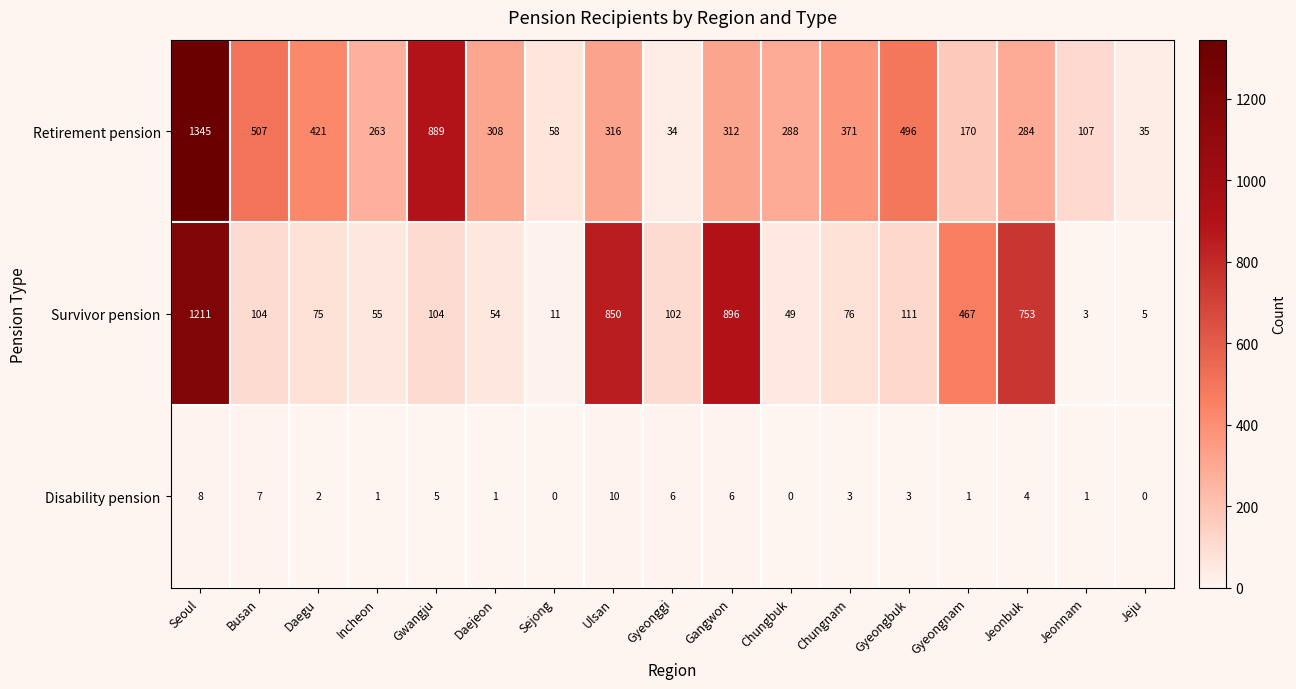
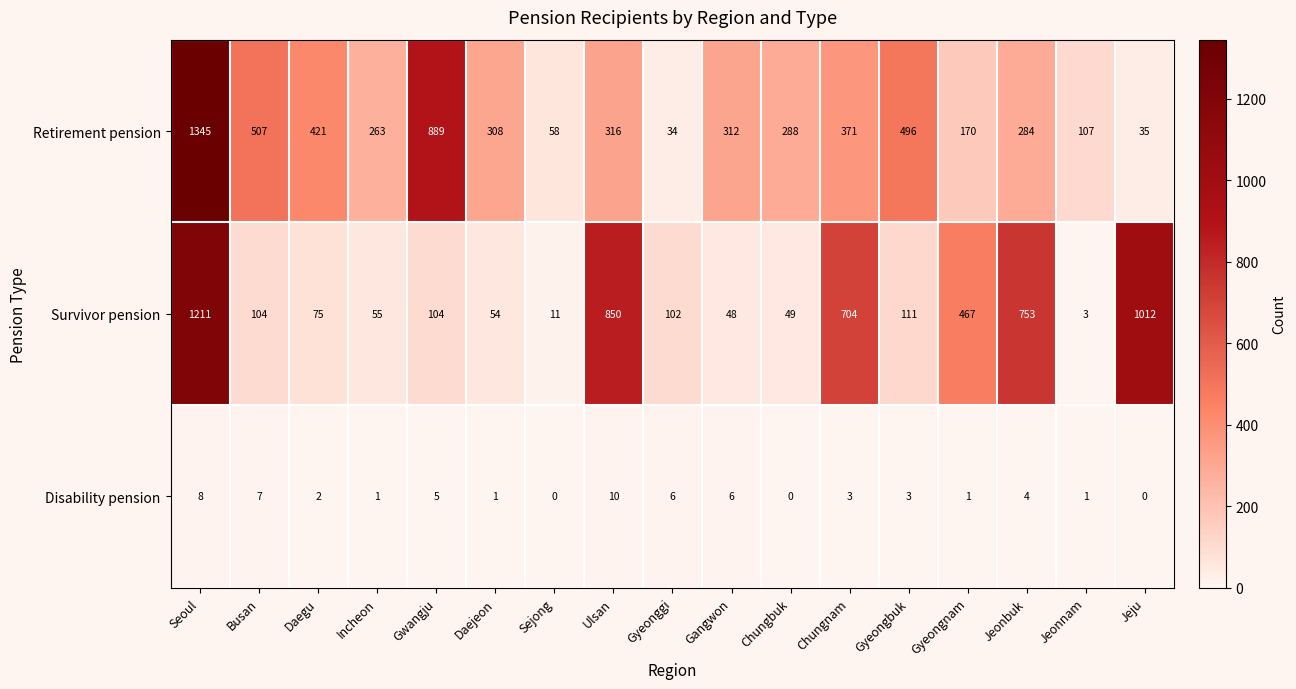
  {
    "Retirement pension": {
      "Seoul": 1345,
      "Busan": 507,
      "Daegu": 421,
      "Incheon": 263,
      "Gwangju": 889,
      "Daejeon": 308,
      "Sejong": 58,
      "Ulsan": 316,
      "Gyeonggi": 34,
      "Gangwon": 312,
      "Chungbuk": 288,
      "Chungnam": 371,
      "Gyeongbuk": 496,
      "Gyeongnam": 170,
      "Jeonbuk": 284,
      "Jeonnam": 107,
      "Jeju": 35
    },
    "Survivor pension": {
      "Seoul": 1211,
      "Busan": 104,
      "Daegu": 75,
      "Incheon": 55,
      "Gwangju": 104,
      "Daejeon": 54,
      "Sejong": 11,
      "Ulsan": 850,
      "Gyeonggi": 102,
-     "Gangwon": 896,
+     "Gangwon": 48,
      "Chungbuk": 49,
-     "Chungnam": 76,
+     "Chungnam": 704,
      "Gyeongbuk": 111,
      "Gyeongnam": 467,
      "Jeonbuk": 753,
      "Jeonnam": 3,
-     "Jeju": 5
+     "Jeju": 1012
    },
    "Disability pension": {
      "Seoul": 8,
      "Busan": 7,
      "Daegu": 2,
      "Incheon": 1,
      "Gwangju": 5,
      "Daejeon": 1,
      "Sejong": 0,
      "Ulsan": 10,
      "Gyeonggi": 6,
      "Gangwon": 6,
      "Chungbuk": 0,
      "Chungnam": 3,
      "Gyeongbuk": 3,
      "Gyeongnam": 1,
      "Jeonbuk": 4,
      "Jeonnam": 1,
      "Jeju": 0
    }
  }
